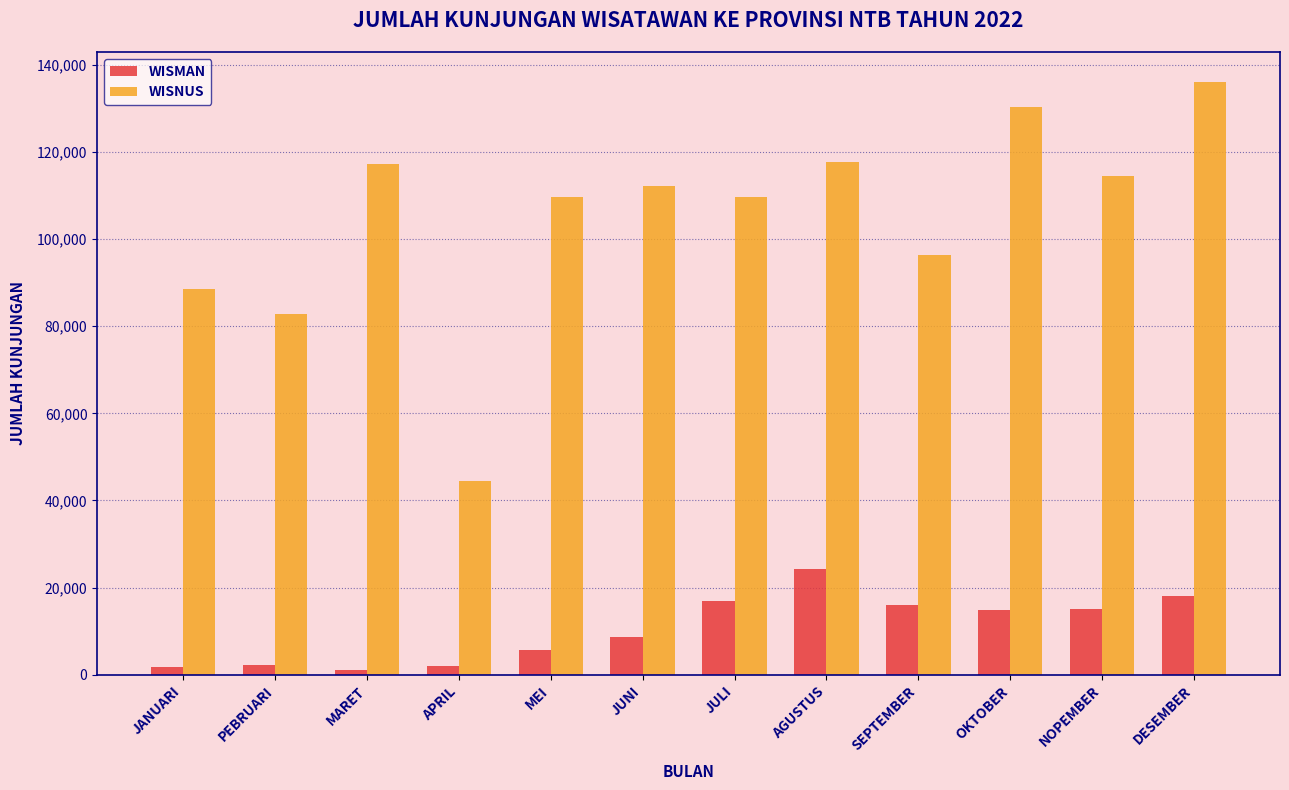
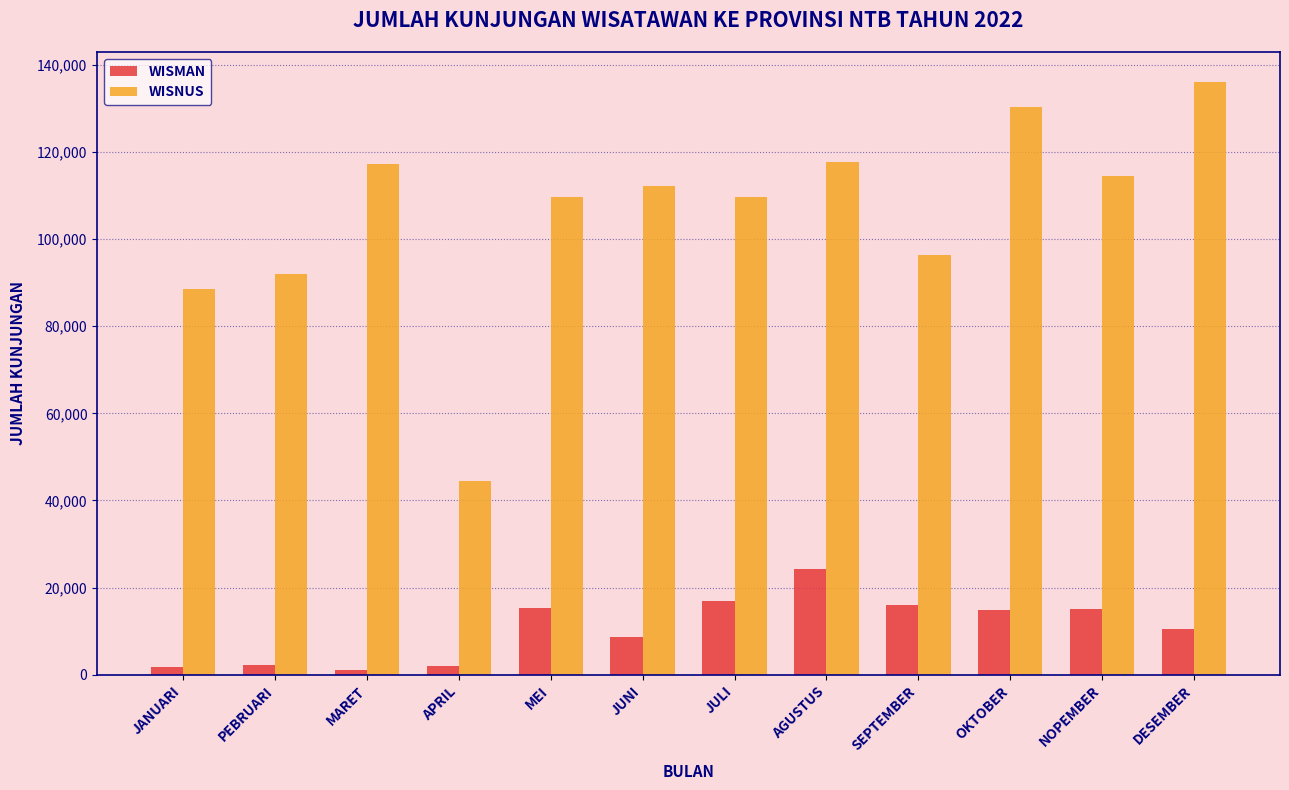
  {
    "WISMAN": {
      "JANUARI": "2,000",
      "PEBRUARI": "2,000",
      "MARET": "1,000",
      "APRIL": "2,000",
-     "MEI": "6,000",
+     "MEI": "15,000",
      "JUNI": "9,000",
      "JULI": "17,000",
      "AGUSTUS": "24,000",
      "SEPTEMBER": "16,000",
      "OKTOBER": "15,000",
      "NOPEMBER": "15,000",
-     "DESEMBER": "18,000"
+     "DESEMBER": "11,000"
    },
    "WISNUS": {
      "JANUARI": "89,000",
-     "PEBRUARI": "83,000",
+     "PEBRUARI": "92,000",
      "MARET": "117,000",
      "APRIL": "44,000",
      "MEI": "110,000",
      "JUNI": "112,000",
      "JULI": "110,000",
      "AGUSTUS": "118,000",
      "SEPTEMBER": "96,000",
      "OKTOBER": "130,000",
      "NOPEMBER": "114,000",
      "DESEMBER": "136,000"
    }
  }
